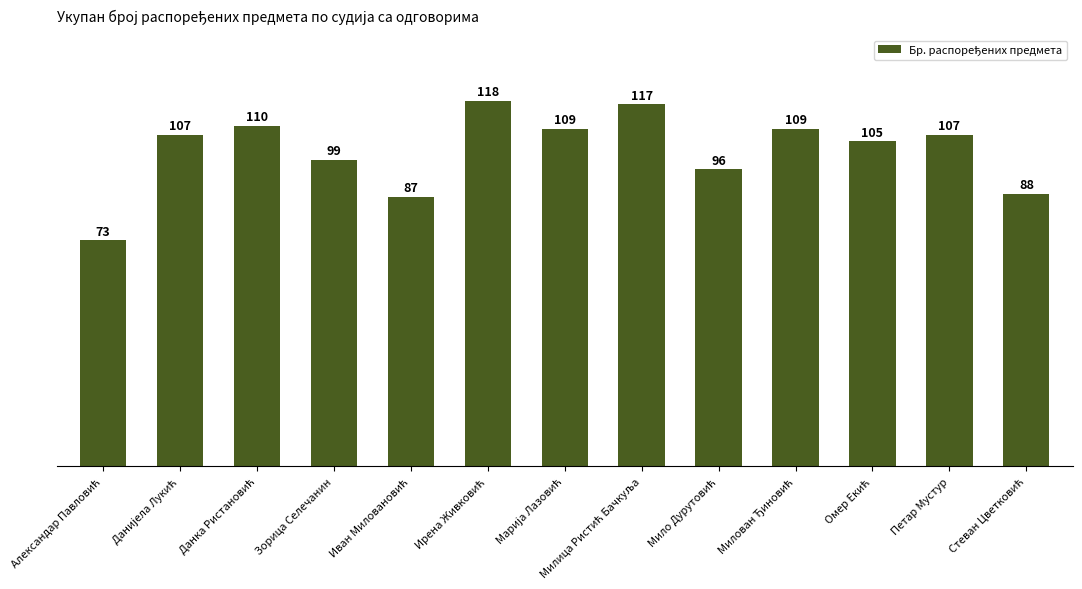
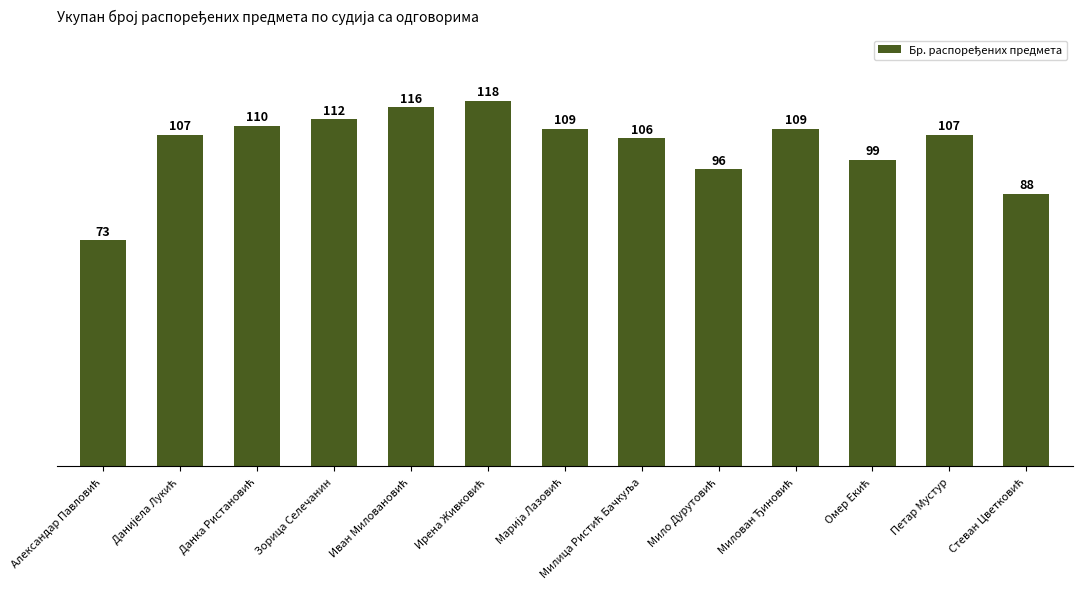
  {
    "Александар Павловић": 73,
    "Данијела Лукић": 107,
    "Данка Ристановић": 110,
-   "Зорица Селечанин": 99,
-   "Иван Миловановић": 87,
+   "Зорица Селечанин": 112,
+   "Иван Миловановић": 116,
    "Ирена Живковић": 118,
    "Марија Лазовић": 109,
-   "Милица Ристић Бачкуља": 117,
+   "Милица Ристић Бачкуља": 106,
    "Мило Дурутовић": 96,
    "Милован Ђиновић": 109,
-   "Омер Екић": 105,
+   "Омер Екић": 99,
    "Петар Мустур": 107,
    "Стеван Цветковић": 88
  }
